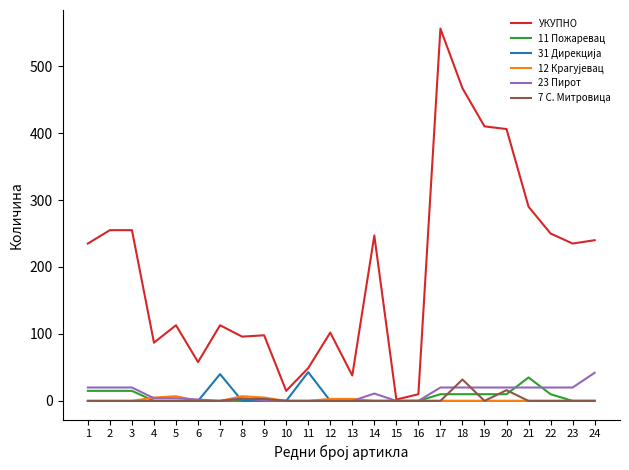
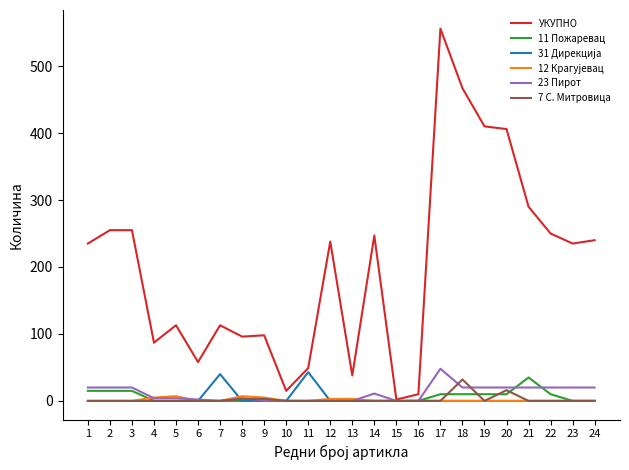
  {
    "УКУПНО": {
      "1": 240,
      "2": 260,
      "3": 260,
      "4": 90,
      "5": 110,
      "6": 60,
      "7": 110,
      "8": 100,
      "9": 100,
      "10": 20,
      "11": 50,
-     "12": 100,
+     "12": 240,
      "13": 40,
      "14": 250,
      "16": 10,
      "17": 560,
      "18": 470,
      "19": 410,
      "20": 410,
      "21": 290,
      "22": 250,
      "23": 240,
      "24": 240
    },
    "11 Пожаревац": {
      "1": 20,
      "2": 20,
      "3": 20,
      "17": 10,
      "18": 10,
      "19": 10,
      "20": 10,
      "21": 40,
      "22": 10
    },
    "31 Дирекција": {
      "7": 40,
      "11": 40
    },
    "23 Пирот": {
      "1": 20,
      "2": 20,
      "3": 20,
      "14": 10,
-     "17": 20,
+     "17": 50,
      "18": 20,
      "19": 20,
      "20": 20,
      "21": 20,
      "22": 20,
      "23": 20,
-     "24": 40
+     "24": 20
    },
    "7 С. Митровица": {
      "18": 30,
      "20": 20
    }
  }
